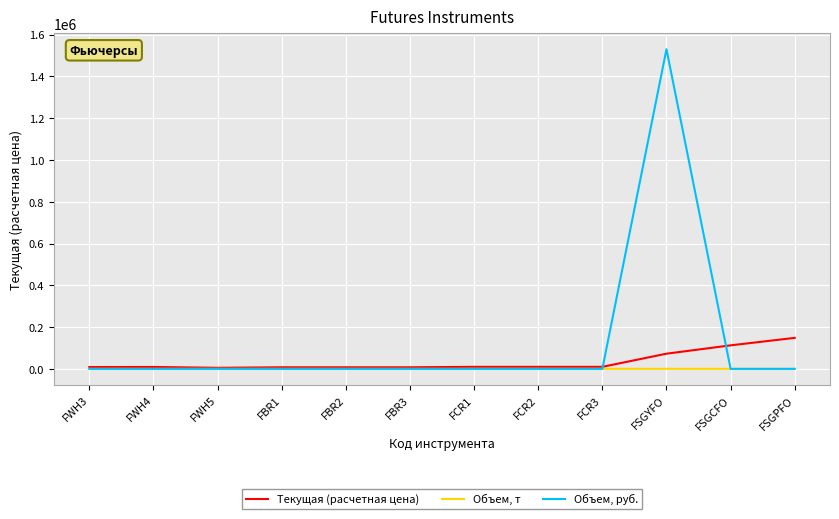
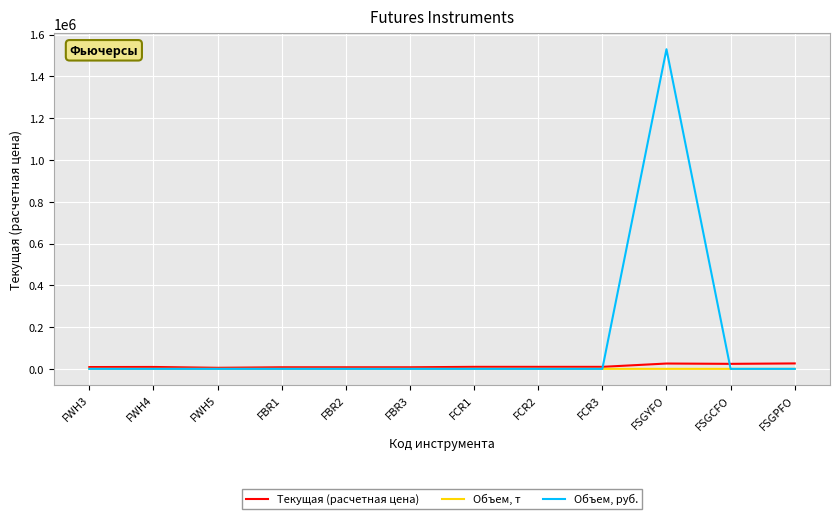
  {
    "Текущая (расчетная цена)": {
-     "FSGYFO": 70000,
-     "FSGCFO": 110000,
-     "FSGPFO": 150000
+     "FSGYFO": 30000,
+     "FSGCFO": 20000,
+     "FSGPFO": 30000
    },
    "Объем, т": {
      "FSGYFO": 0
    },
    "Объем, руб.": {
      "FSGYFO": 1530000
    }
  }
